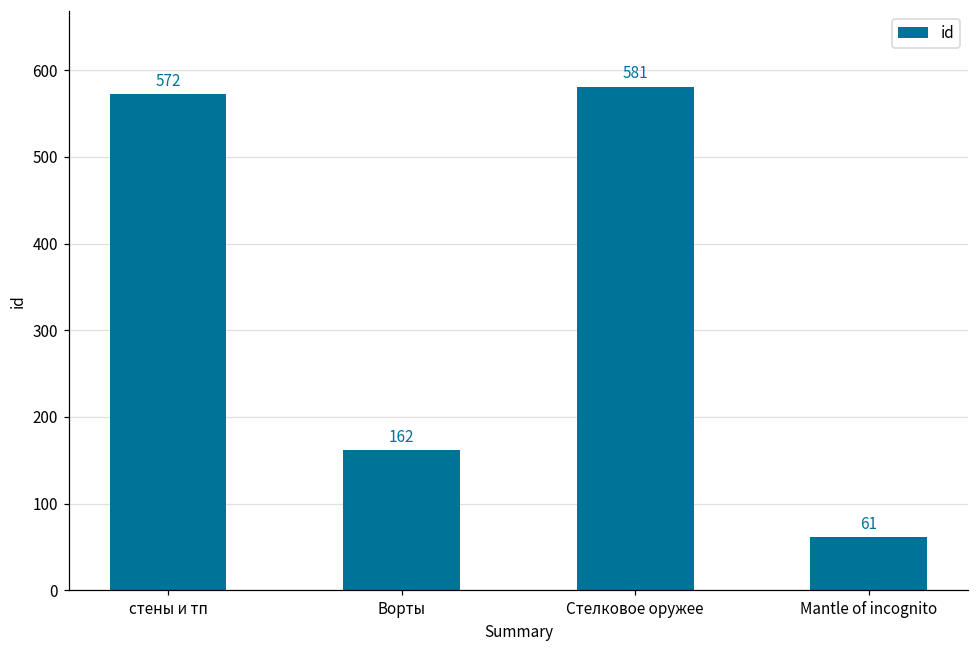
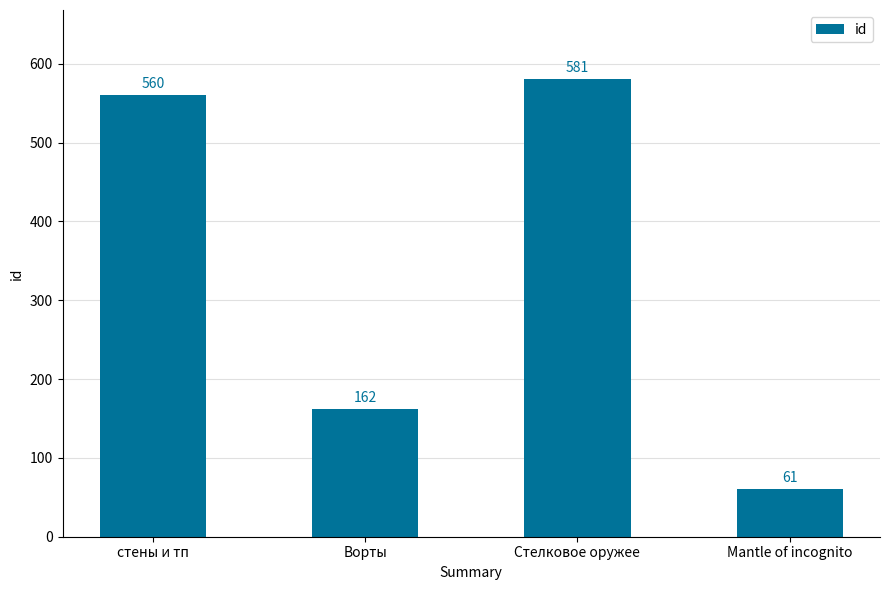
  {
-   "стены и тп": 572,
+   "стены и тп": 560,
    "Ворты": 162,
    "Стелковое оружее": 581,
    "Mantle of incognito": 61
  }
